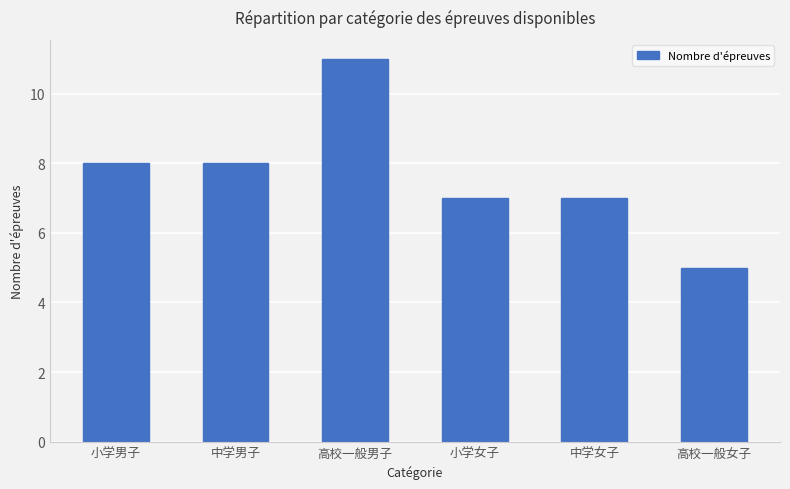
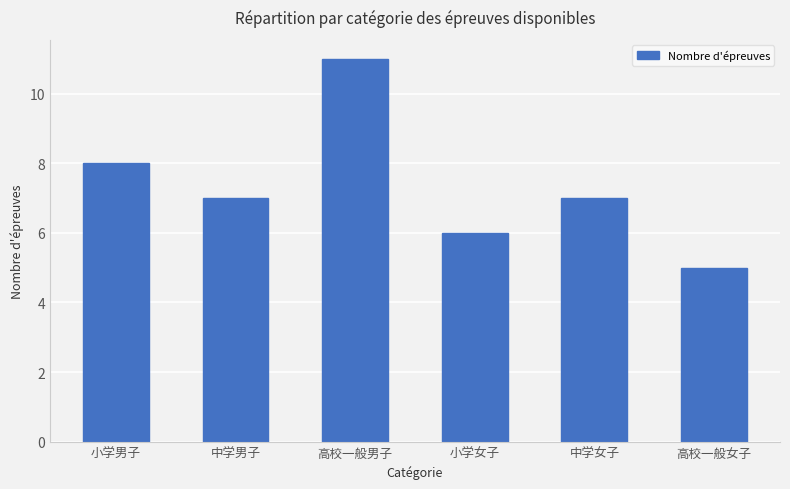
  {
    "小学男子": 8,
-   "中学男子": 8,
+   "中学男子": 7,
    "高校一般男子": 11,
-   "小学女子": 7,
+   "小学女子": 6,
    "中学女子": 7,
    "高校一般女子": 5
  }
